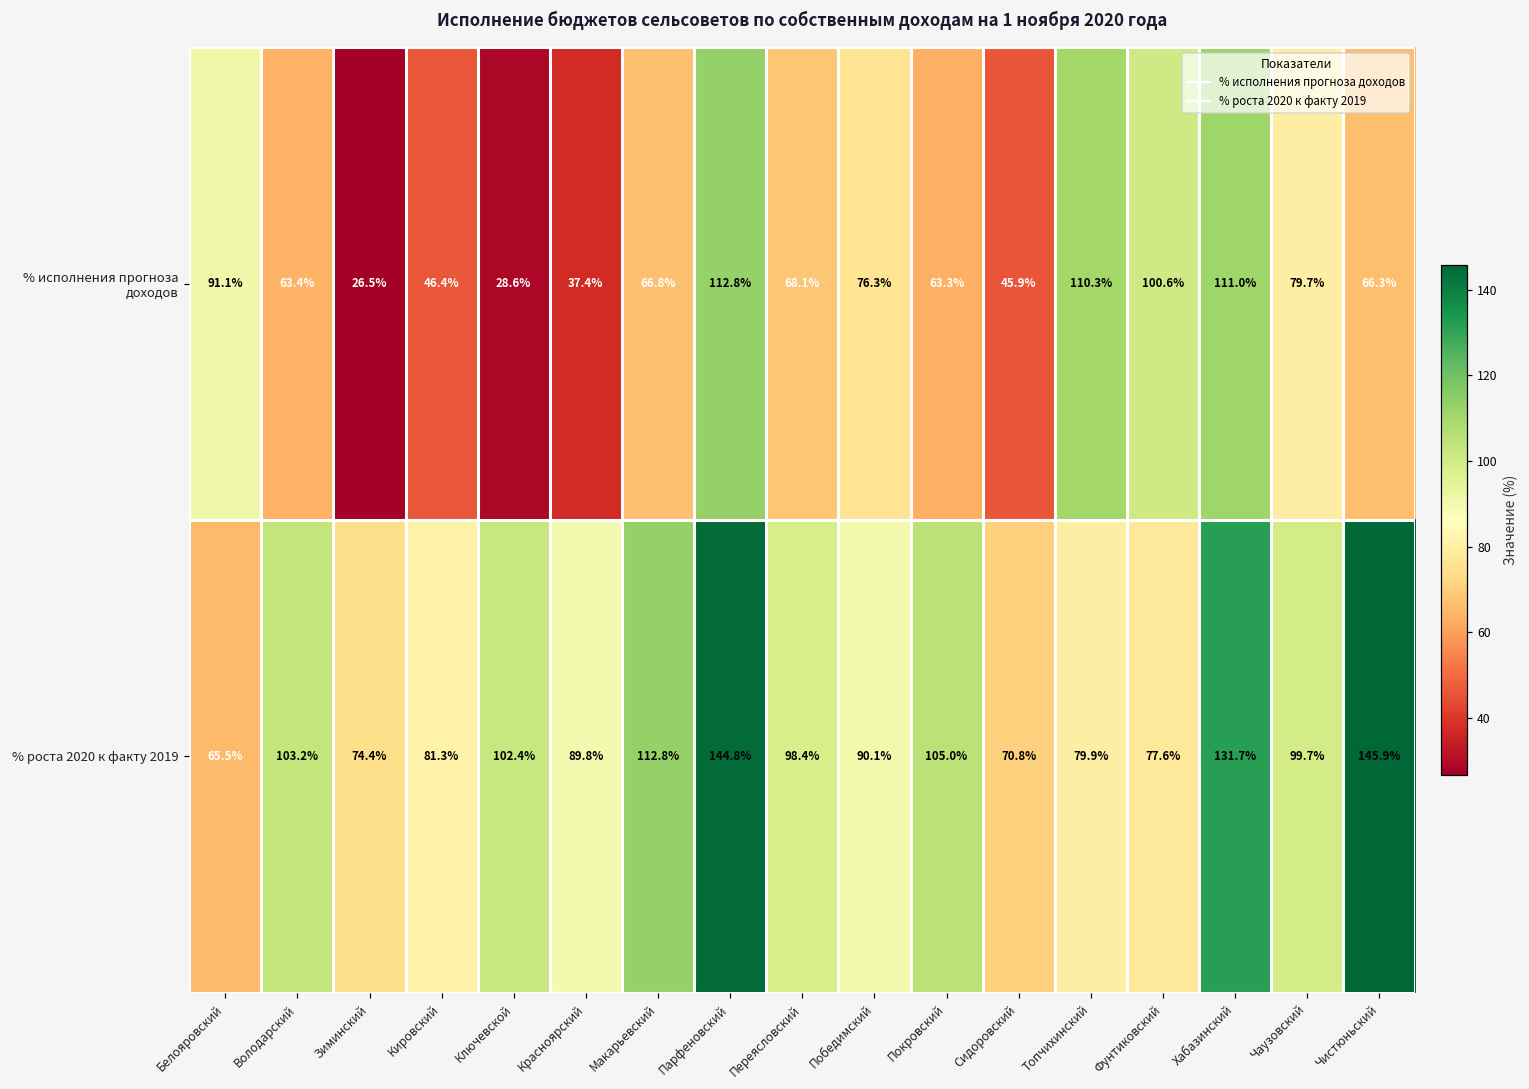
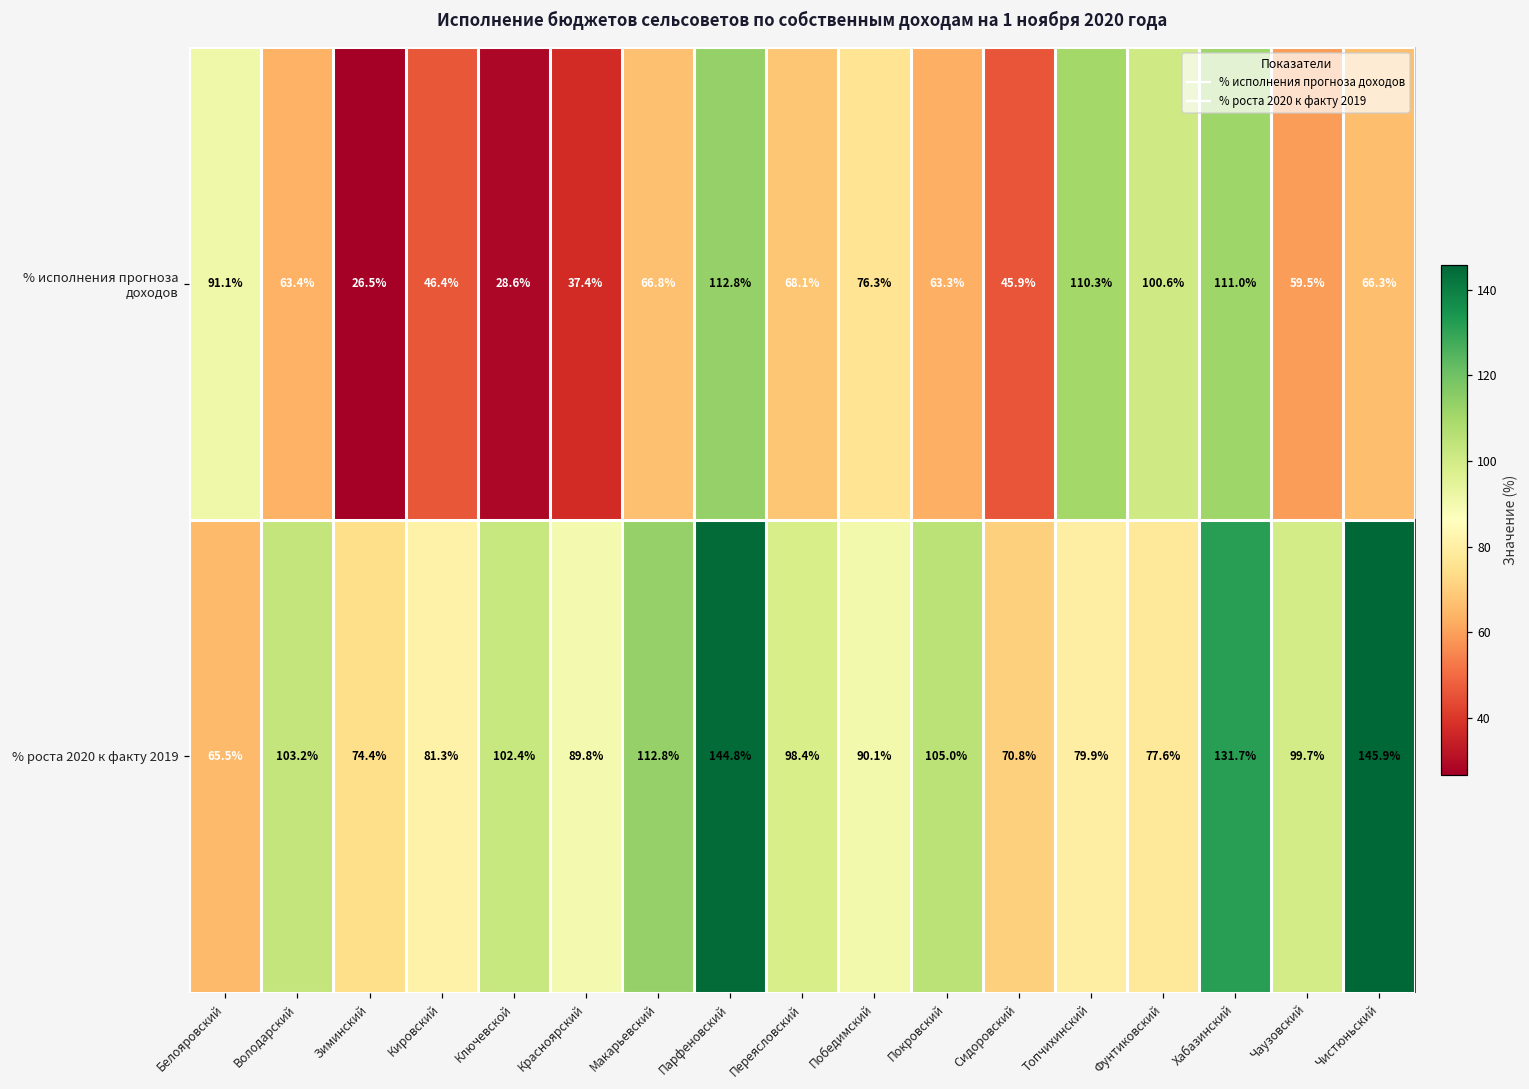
  {
    "% исполнения прогноза доходов": {
      "Белояровский": "91.1%",
      "Володарский": "63.4%",
      "Зиминский": "26.5%",
      "Кировский": "46.4%",
      "Ключевской": "28.6%",
      "Красноярский": "37.4%",
      "Макарьевский": "66.8%",
      "Парфеновский": "112.8%",
      "Переясловский": "68.1%",
      "Победимский": "76.3%",
      "Покровский": "63.3%",
      "Сидоровский": "45.9%",
      "Топчихинский": "110.3%",
      "Фунтиковский": "100.6%",
      "Хабазинский": "111.0%",
-     "Чаузовский": "79.7%",
+     "Чаузовский": "59.5%",
      "Чистюньский": "66.3%"
    },
    "% роста 2020 к факту 2019": {
      "Белояровский": "65.5%",
      "Володарский": "103.2%",
      "Зиминский": "74.4%",
      "Кировский": "81.3%",
      "Ключевской": "102.4%",
      "Красноярский": "89.8%",
      "Макарьевский": "112.8%",
      "Парфеновский": "144.8%",
      "Переясловский": "98.4%",
      "Победимский": "90.1%",
      "Покровский": "105.0%",
      "Сидоровский": "70.8%",
      "Топчихинский": "79.9%",
      "Фунтиковский": "77.6%",
      "Хабазинский": "131.7%",
      "Чаузовский": "99.7%",
      "Чистюньский": "145.9%"
    }
  }
